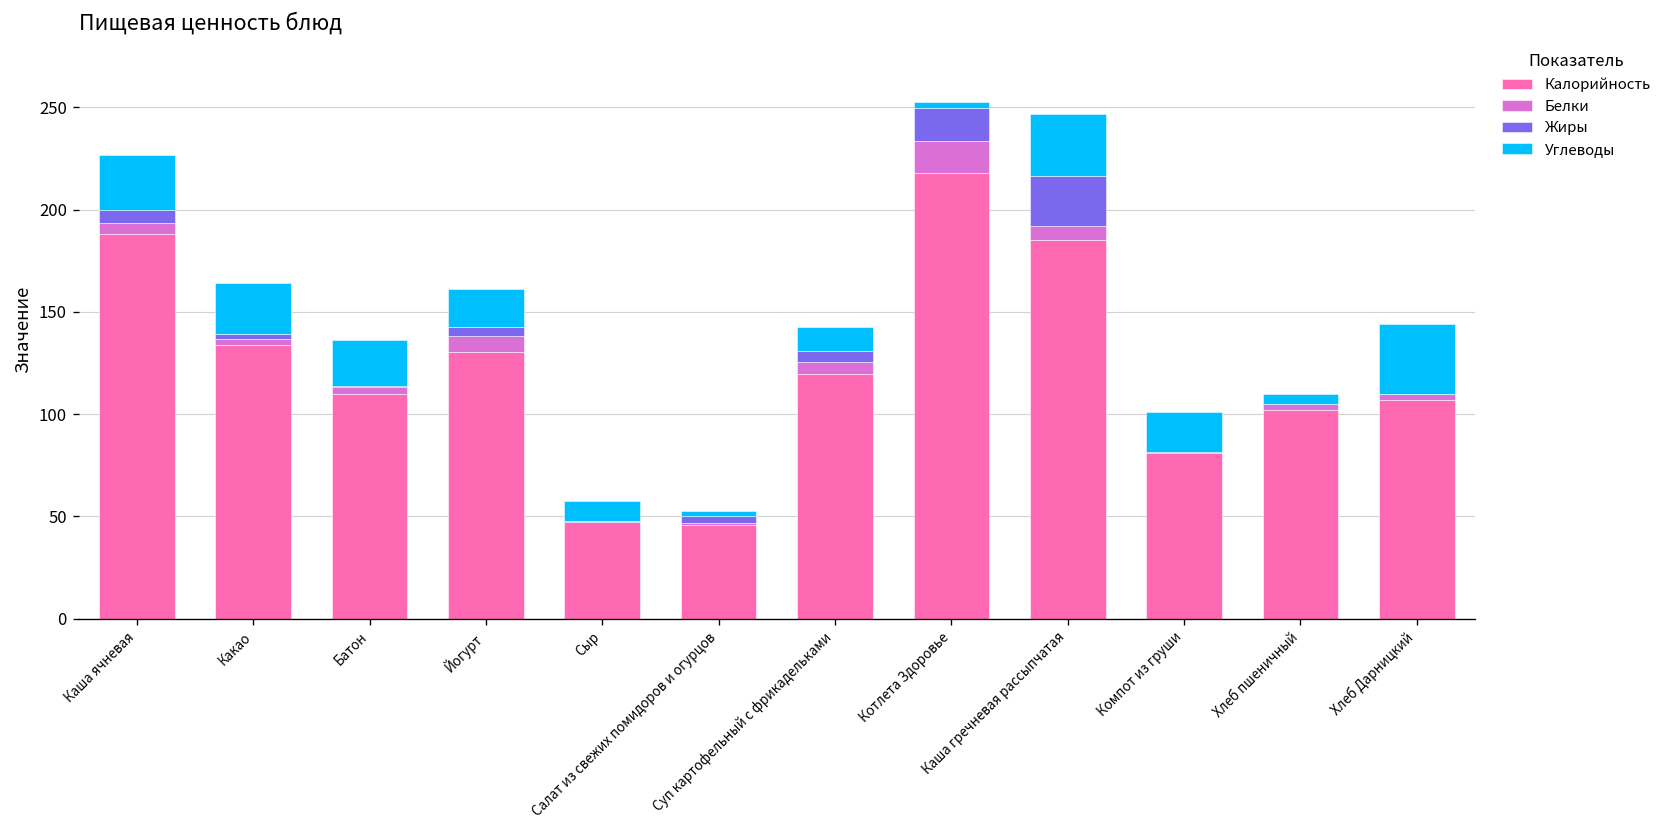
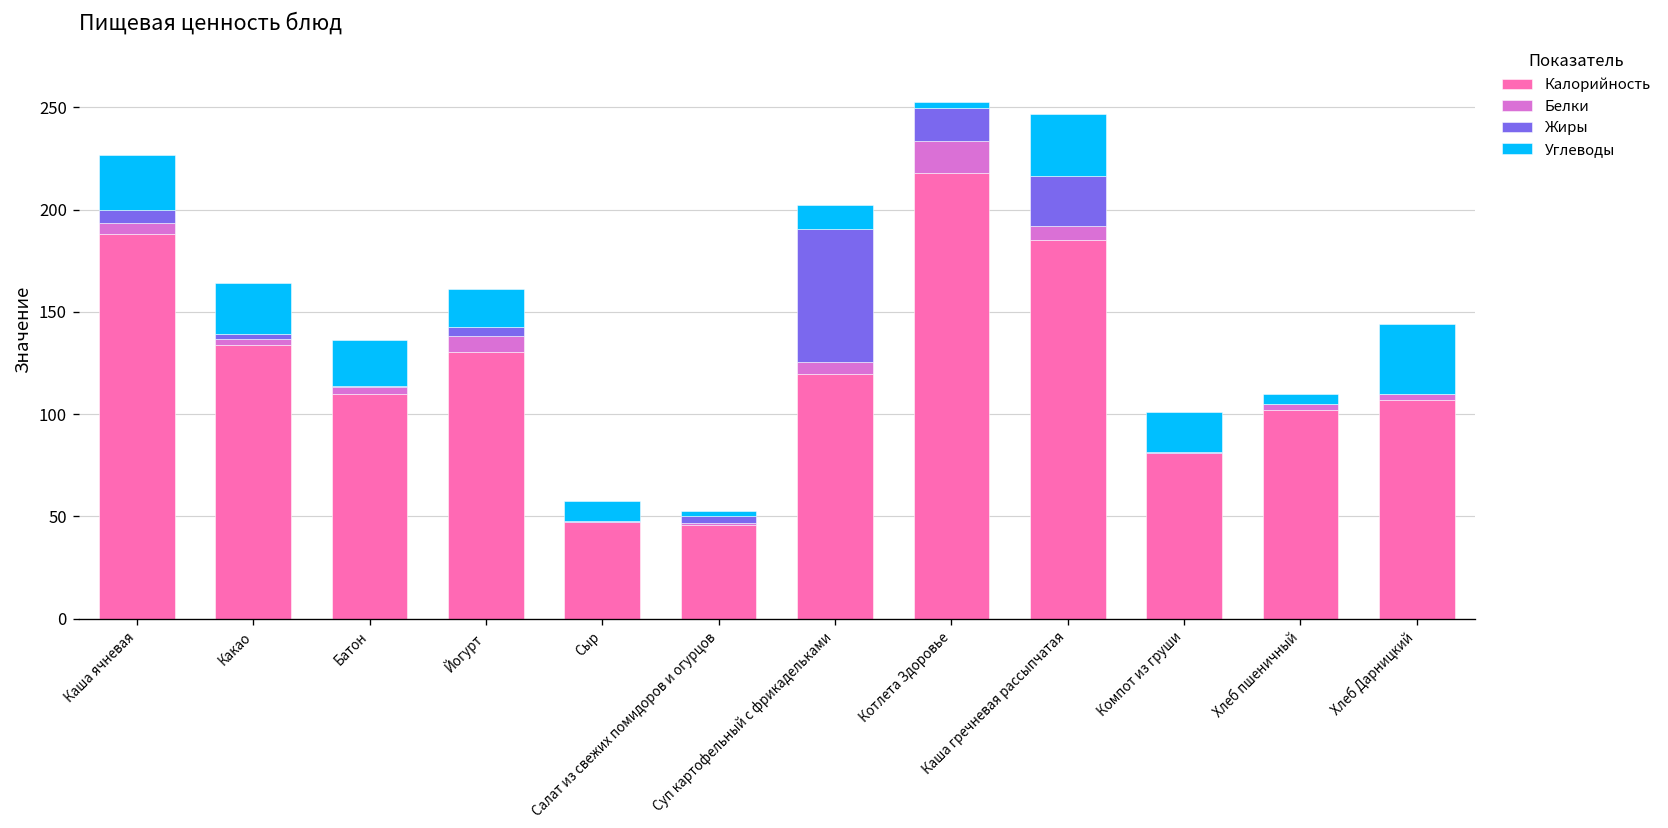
  {
    "Жиры": {
      "Каша ячневая": 6,
      "Какао": 3,
      "Йогурт": 5,
      "Салат из свежих помидоров и огурцов": 4,
-     "Суп картофельный с фрикадельками": 5,
+     "Суп картофельный с фрикадельками": 65,
      "Котлета Здоровье": 16,
      "Каша гречневая рассыпчатая": 25,
      "Хлеб пшеничный": 0,
      "Хлеб Дарницкий": 0
    },
    "Углеводы": {
      "Каша ячневая": 27,
      "Какао": 25,
      "Батон": 23,
      "Йогурт": 18,
      "Сыр": 10,
      "Салат из свежих помидоров и огурцов": 3,
      "Суп картофельный с фрикадельками": 12,
      "Котлета Здоровье": 3,
      "Каша гречневая рассыпчатая": 30,
      "Компот из груши": 20,
      "Хлеб пшеничный": 5,
      "Хлеб Дарницкий": 34
    }
  }
